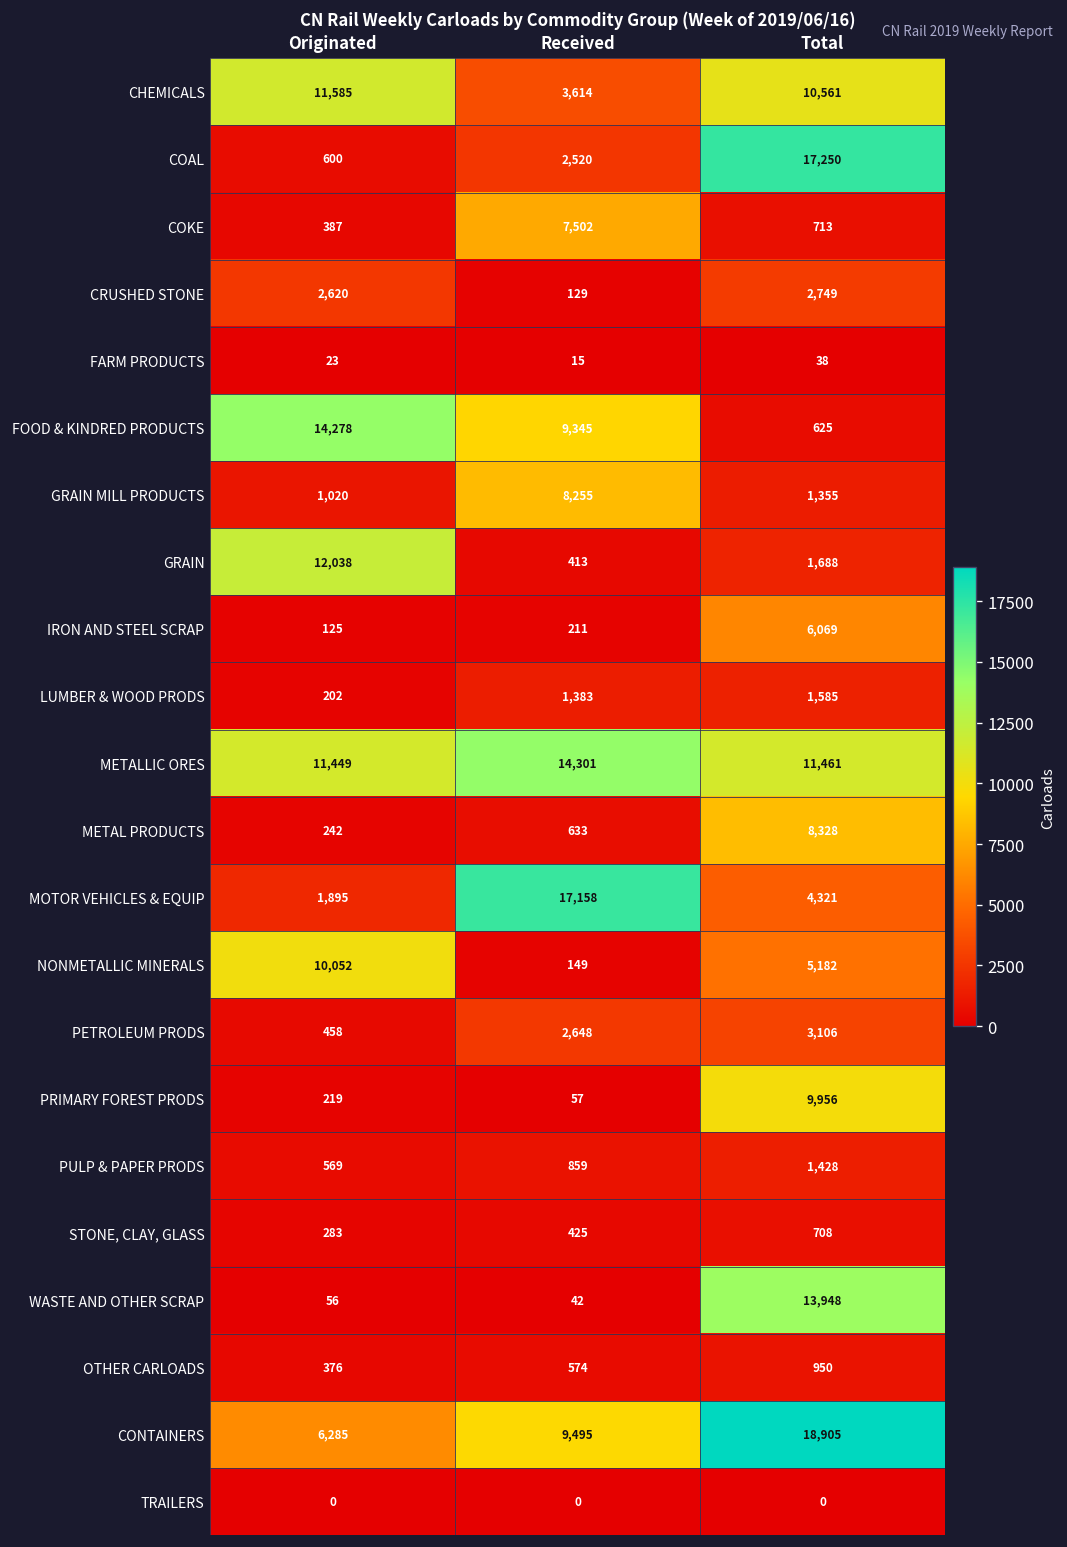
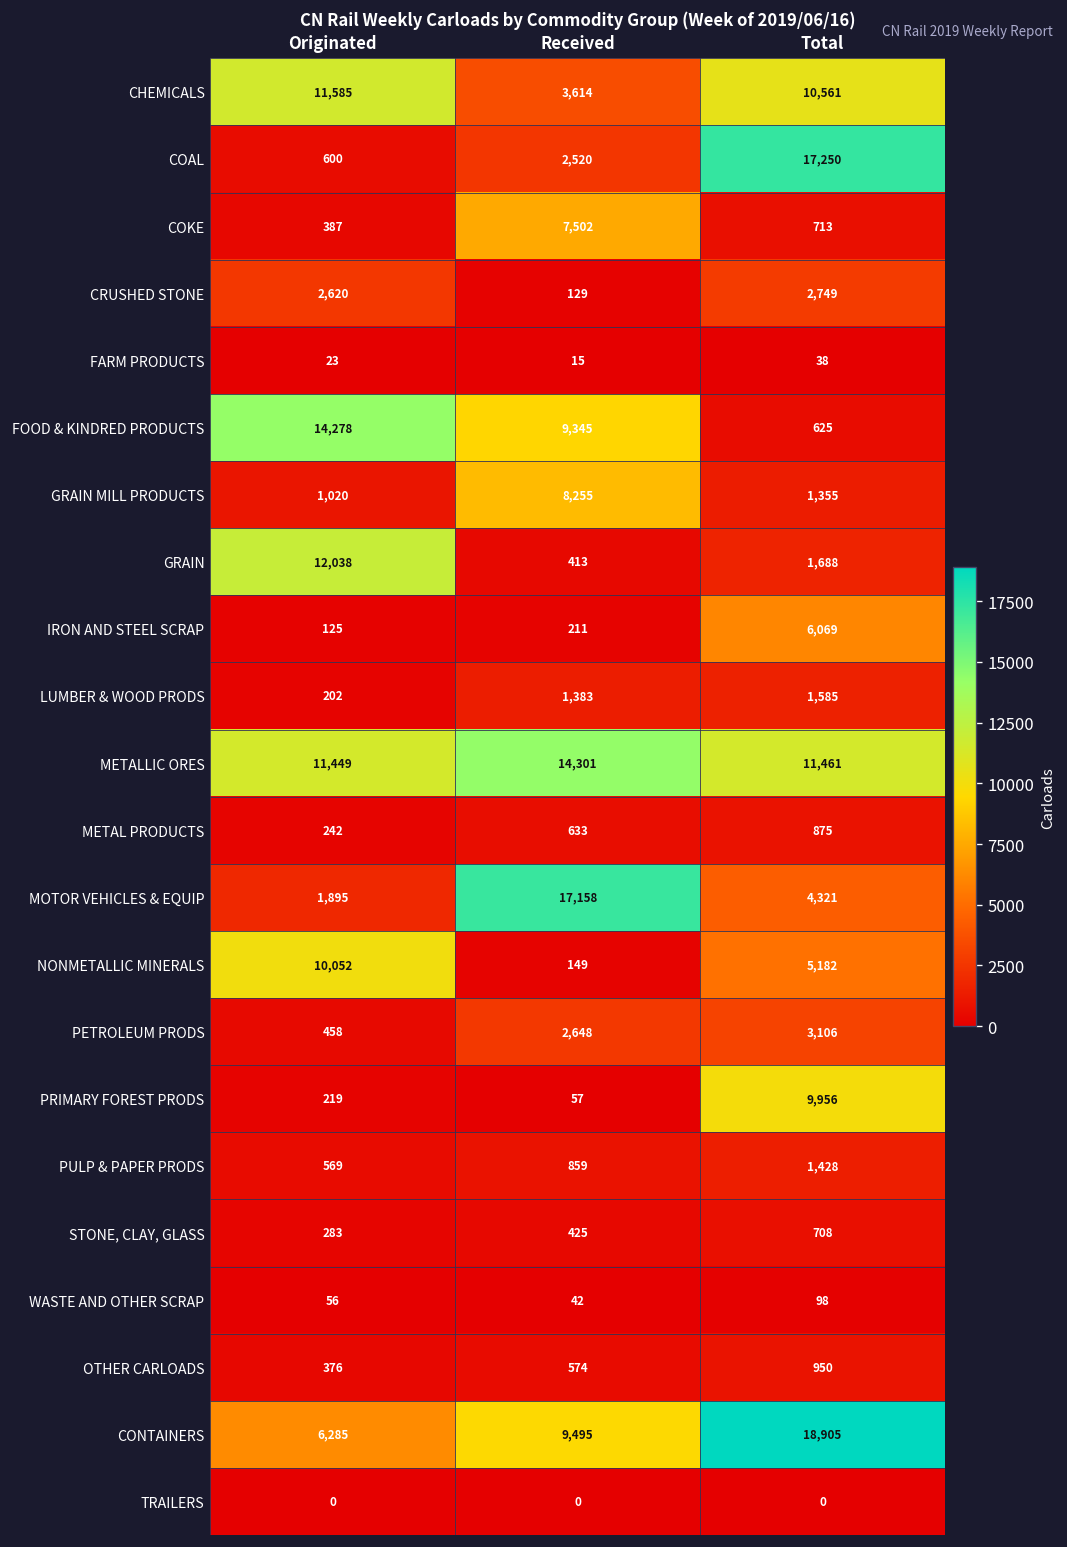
  {
    "CHEMICALS": {
      "Originated": "11,585",
      "Received": "3,614",
      "Total": "10,561"
    },
    "COAL": {
      "Originated": "600",
      "Received": "2,520",
      "Total": "17,250"
    },
    "COKE": {
      "Originated": "387",
      "Received": "7,502",
      "Total": "713"
    },
    "CRUSHED STONE": {
      "Originated": "2,620",
      "Received": "129",
      "Total": "2,749"
    },
    "FARM PRODUCTS": {
      "Originated": "23",
      "Received": "15",
      "Total": "38"
    },
    "FOOD & KINDRED PRODUCTS": {
      "Originated": "14,278",
      "Received": "9,345",
      "Total": "625"
    },
    "GRAIN MILL PRODUCTS": {
      "Originated": "1,020",
      "Received": "8,255",
      "Total": "1,355"
    },
    "GRAIN": {
      "Originated": "12,038",
      "Received": "413",
      "Total": "1,688"
    },
    "IRON AND STEEL SCRAP": {
      "Originated": "125",
      "Received": "211",
      "Total": "6,069"
    },
    "LUMBER & WOOD PRODS": {
      "Originated": "202",
      "Received": "1,383",
      "Total": "1,585"
    },
    "METALLIC ORES": {
      "Originated": "11,449",
      "Received": "14,301",
      "Total": "11,461"
    },
    "METAL PRODUCTS": {
      "Originated": "242",
      "Received": "633",
-     "Total": "8,328"
+     "Total": "875"
    },
    "MOTOR VEHICLES & EQUIP": {
      "Originated": "1,895",
      "Received": "17,158",
      "Total": "4,321"
    },
    "NONMETALLIC MINERALS": {
      "Originated": "10,052",
      "Received": "149",
      "Total": "5,182"
    },
    "PETROLEUM PRODS": {
      "Originated": "458",
      "Received": "2,648",
      "Total": "3,106"
    },
    "PRIMARY FOREST PRODS": {
      "Originated": "219",
      "Received": "57",
      "Total": "9,956"
    },
    "PULP & PAPER PRODS": {
      "Originated": "569",
      "Received": "859",
      "Total": "1,428"
    },
    "STONE, CLAY, GLASS": {
      "Originated": "283",
      "Received": "425",
      "Total": "708"
    },
    "WASTE AND OTHER SCRAP": {
      "Originated": "56",
      "Received": "42",
-     "Total": "13,948"
+     "Total": "98"
    },
    "OTHER CARLOADS": {
      "Originated": "376",
      "Received": "574",
      "Total": "950"
    },
    "CONTAINERS": {
      "Originated": "6,285",
      "Received": "9,495",
      "Total": "18,905"
    },
    "TRAILERS": {
      "Originated": "0",
      "Received": "0",
      "Total": "0"
    }
  }
